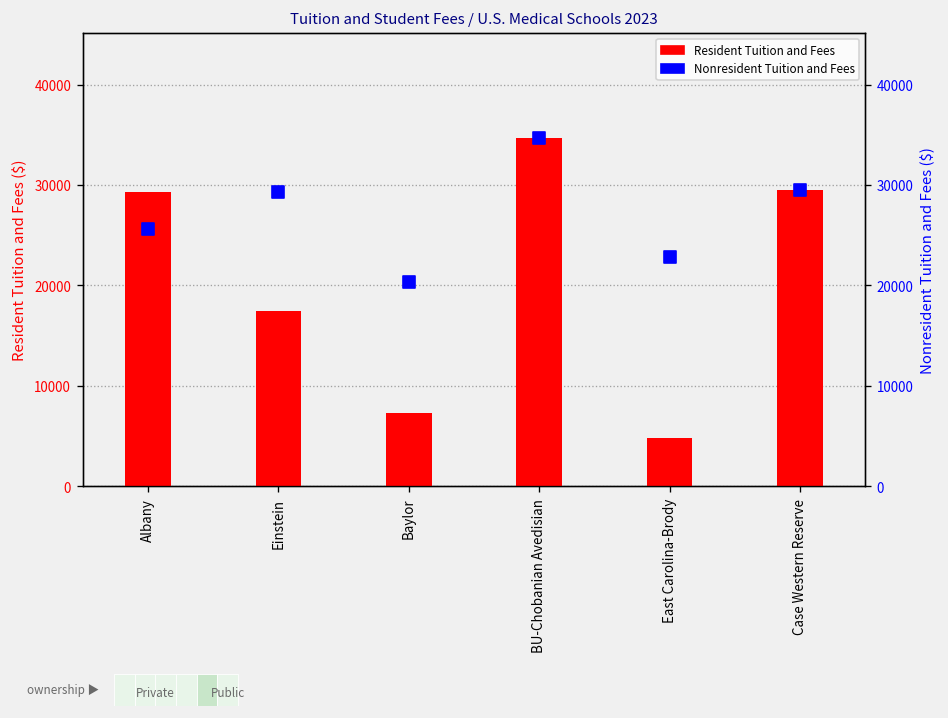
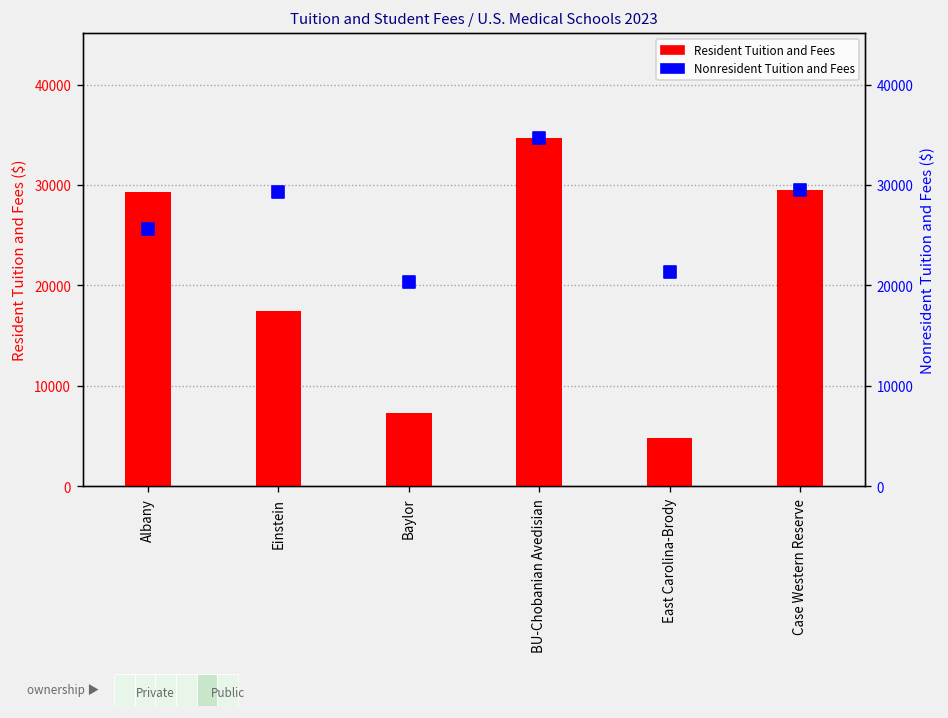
  {
    "Resident Tuition and Fees": {
      "Albany": 29000,
      "Einstein": 17000,
      "Baylor": 7000,
      "BU-Chobanian Avedisian": 35000,
      "East Carolina-Brody": 5000,
      "Case Western Reserve": 29000
    },
    "Nonresident Tuition and Fees": {
-     "East Carolina-Brody": 23000
+     "East Carolina-Brody": 21000
    }
  }
